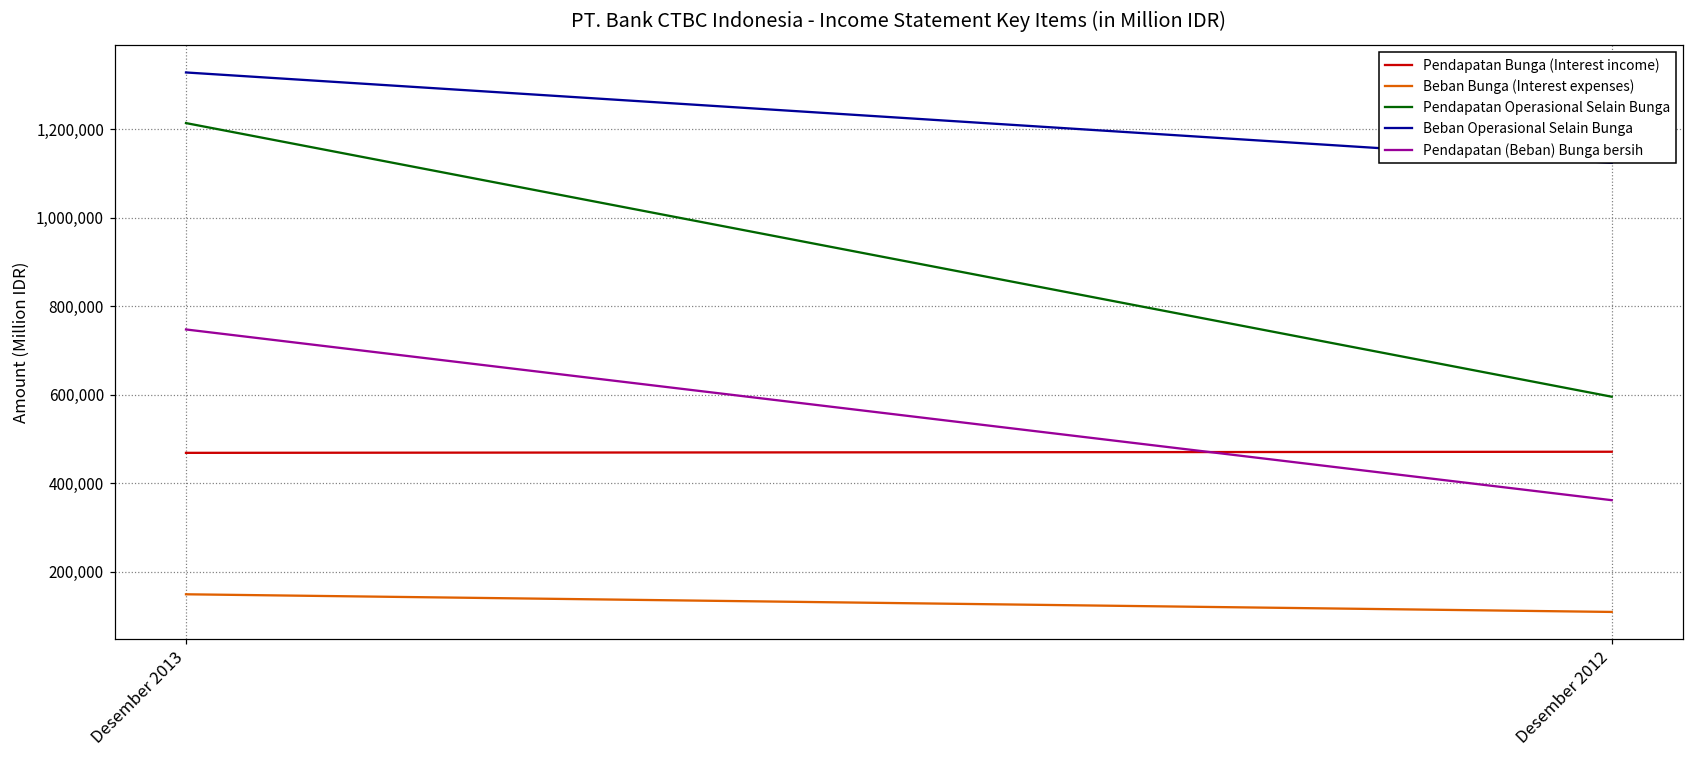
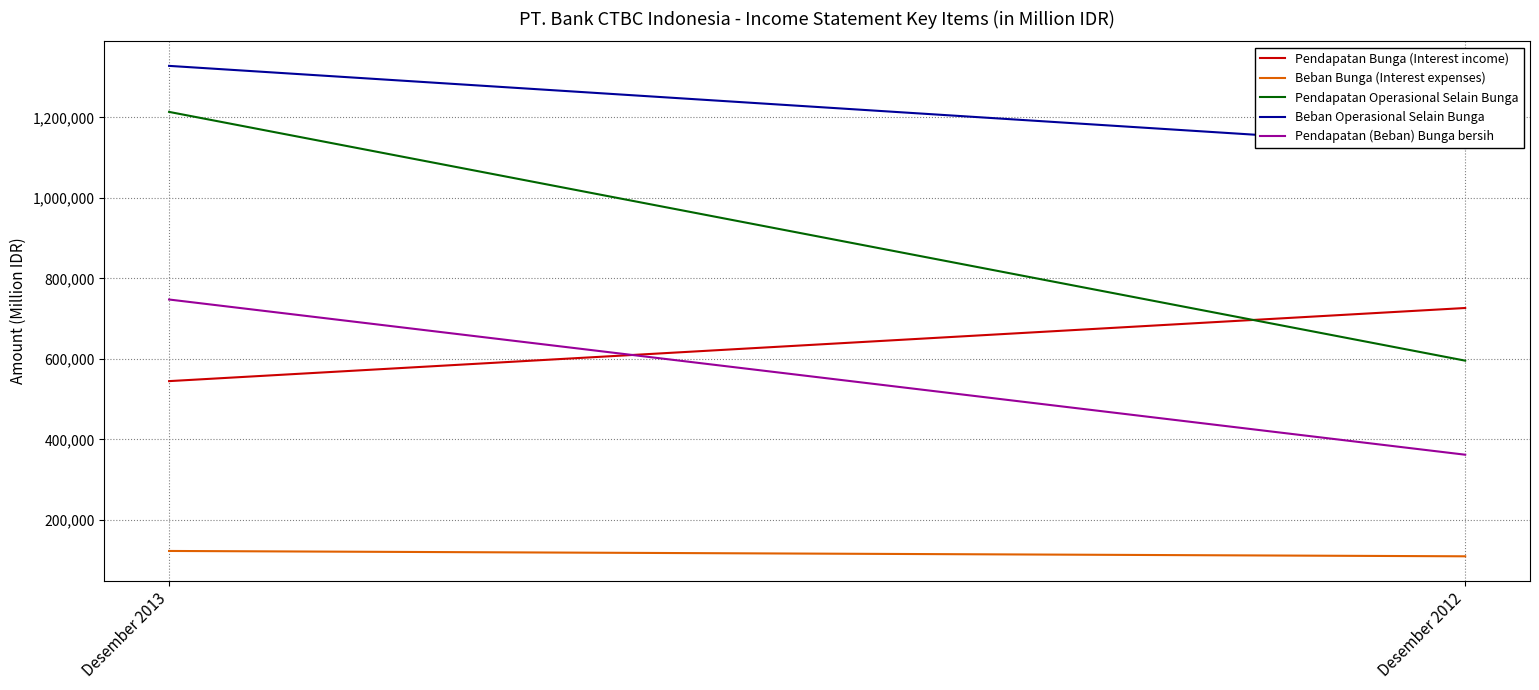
  {
    "Pendapatan Bunga (Interest income)": {
-     "Desember 2013": "470,000",
-     "Desember 2012": "470,000"
+     "Desember 2013": "540,000",
+     "Desember 2012": "730,000"
    },
    "Beban Bunga (Interest expenses)": {
-     "Desember 2013": "150,000",
+     "Desember 2013": "120,000",
      "Desember 2012": "110,000"
    },
    "Pendapatan Operasional Selain Bunga": {
      "Desember 2013": "1,210,000",
      "Desember 2012": "600,000"
    },
    "Beban Operasional Selain Bunga": {
      "Desember 2013": "1,330,000"
    },
    "Pendapatan (Beban) Bunga bersih": {
      "Desember 2013": "750,000",
      "Desember 2012": "360,000"
    }
  }
